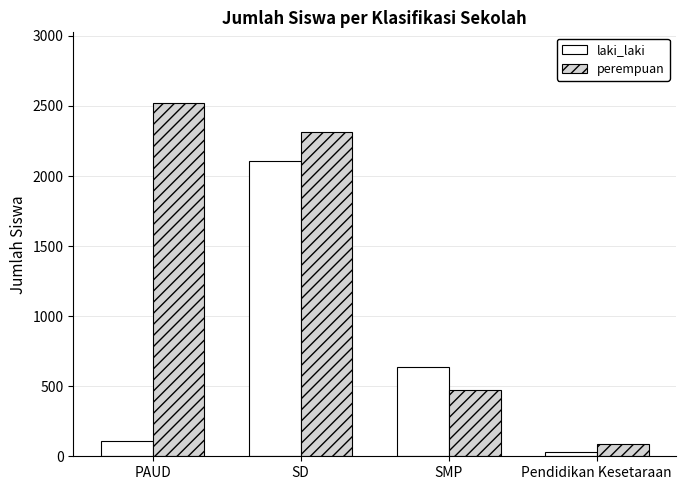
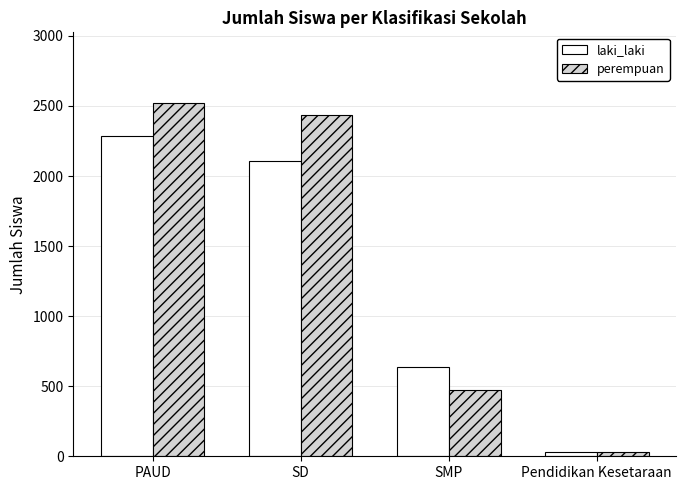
  {
    "laki_laki": {
-     "PAUD": 110,
+     "PAUD": 2280,
      "SD": 2110,
      "SMP": 640,
      "Pendidikan Kesetaraan": 30
    },
    "perempuan": {
      "PAUD": 2520,
-     "SD": 2310,
+     "SD": 2440,
      "SMP": 470,
-     "Pendidikan Kesetaraan": 90
+     "Pendidikan Kesetaraan": 30
    }
  }
